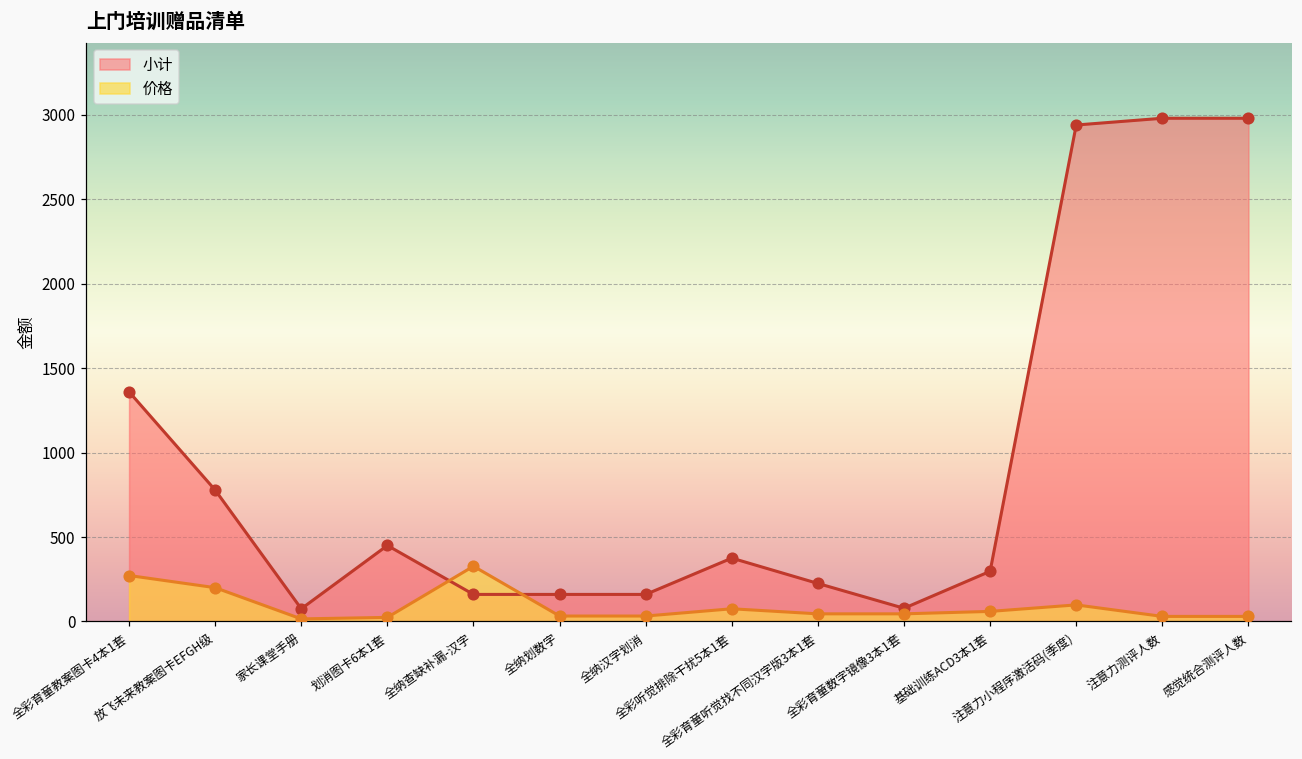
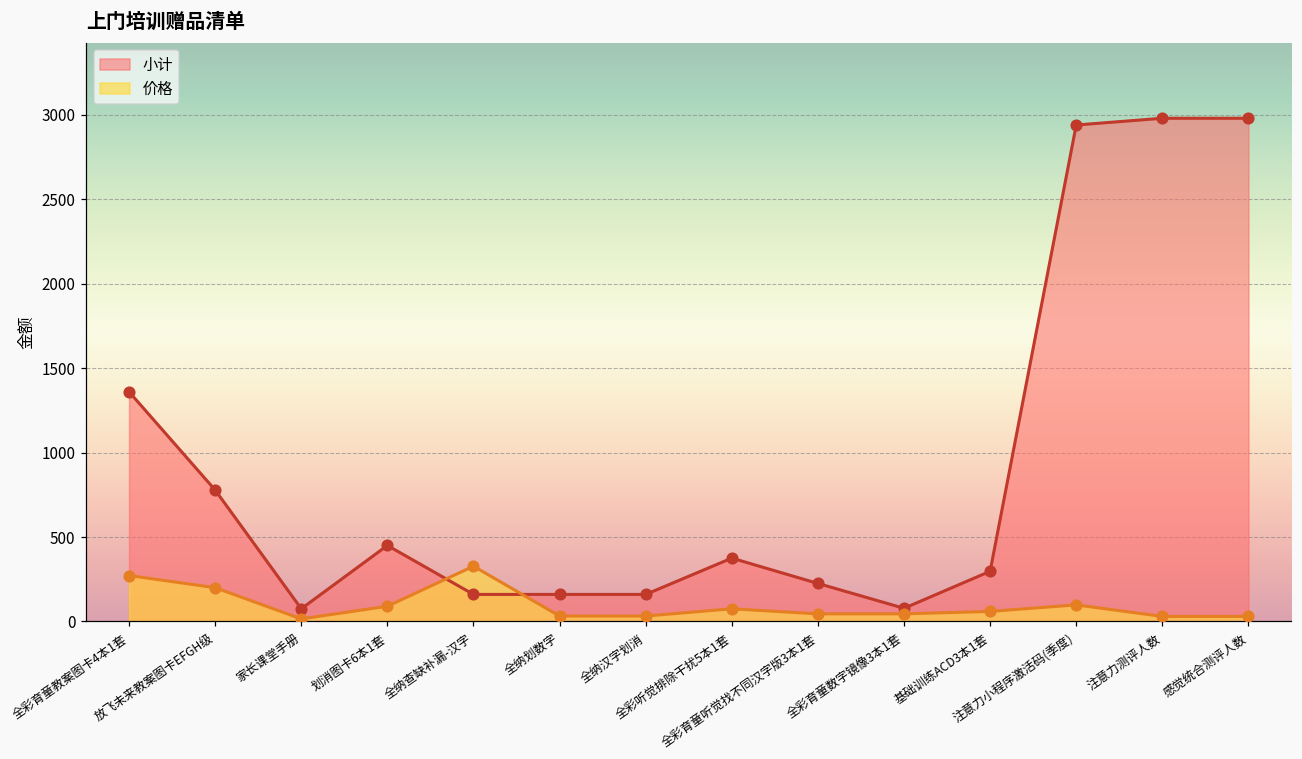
  {
    "小计": {
      "全彩育童教案图卡4本1套": 1360,
      "放飞未来教案图卡EFGH级": 780,
      "家长课堂手册": 80,
      "划消图卡6本1套": 450,
      "全纳查缺补漏-汉字": 160,
      "全纳划数字": 160,
      "全纳汉字划消": 160,
      "全彩听觉排除干扰5本1套": 380,
      "全彩育童听觉找不同汉字版3本1套": 230,
      "全彩育童数字镜像3本1套": 80,
      "基础训练ACD3本1套": 300,
      "注意力小程序激活码(季度)": 2940,
      "注意力测评人数": 2980,
      "感觉统合测评人数": 2980
    },
    "价格": {
      "全彩育童教案图卡4本1套": 270,
      "放飞未来教案图卡EFGH级": 200,
      "家长课堂手册": 20,
-     "划消图卡6本1套": 20,
+     "划消图卡6本1套": 90,
      "全纳查缺补漏-汉字": 330,
      "全纳划数字": 30,
      "全纳汉字划消": 30,
      "全彩听觉排除干扰5本1套": 80,
      "全彩育童听觉找不同汉字版3本1套": 50,
      "全彩育童数字镜像3本1套": 50,
      "基础训练ACD3本1套": 60,
      "注意力小程序激活码(季度)": 100,
      "注意力测评人数": 30,
      "感觉统合测评人数": 30
    }
  }
